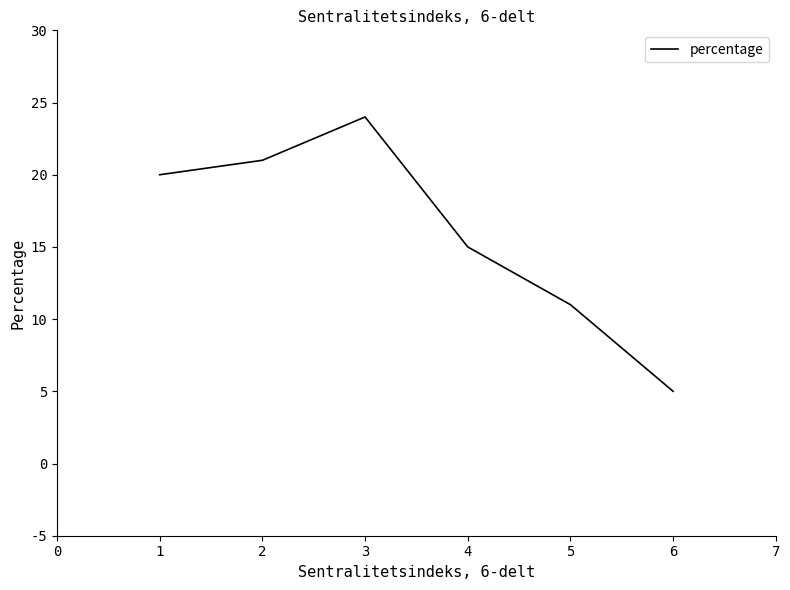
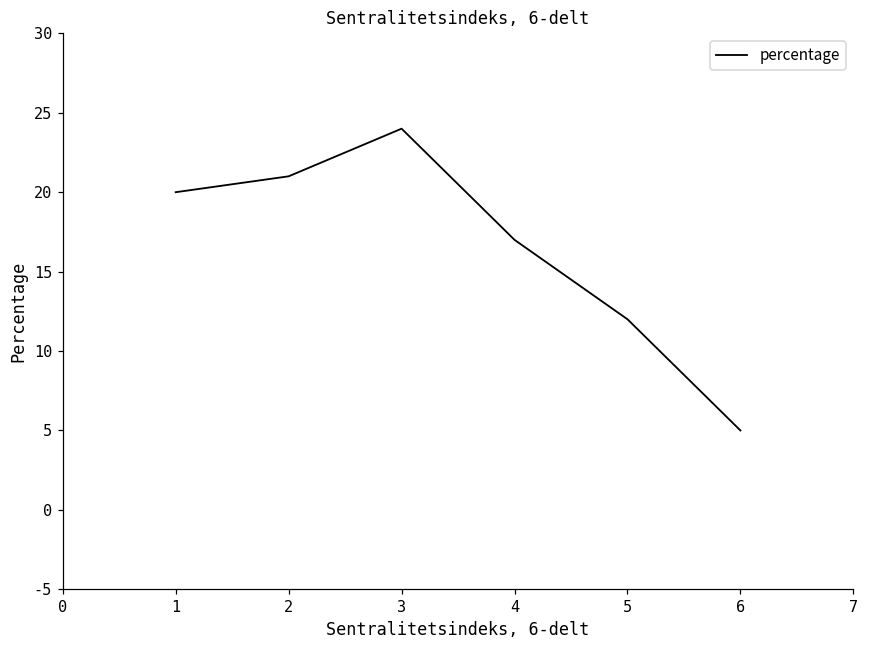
  {
    "1": 20,
    "2": 21,
    "3": 24,
-   "4": 15,
-   "5": 11,
+   "4": 17,
+   "5": 12,
    "6": 5
  }
